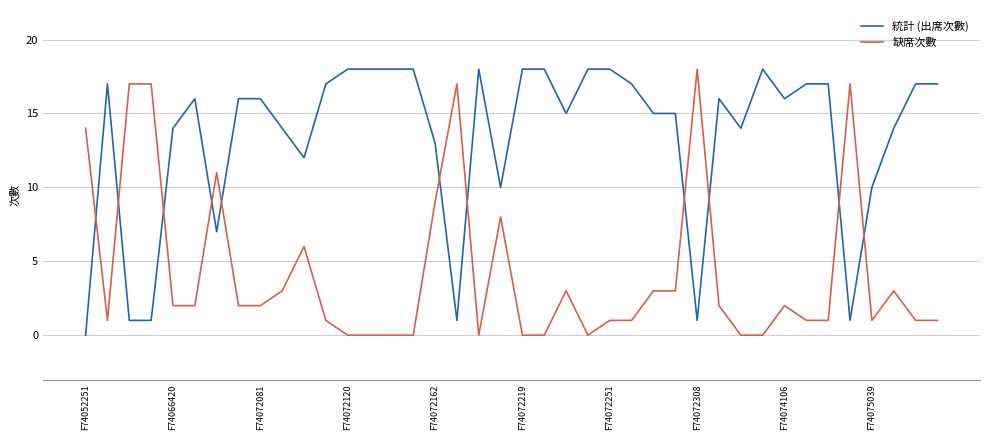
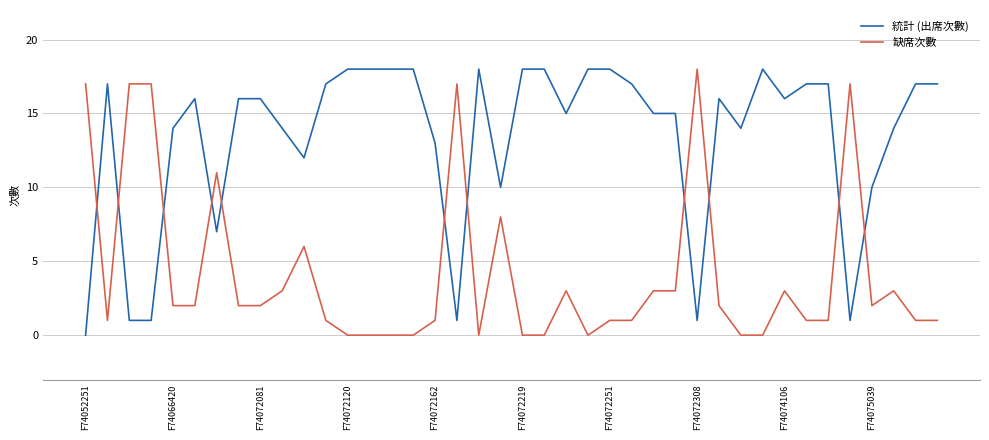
  {
    "統計 (出席次數)": {
      "F74052251": 0,
      "F74066420": 14,
      "F74072081": 16,
      "F74072120": 18,
      "F74072162": 13,
      "F74072219": 18,
      "F74072251": 18,
      "F74072308": 1,
      "F74074106": 16,
      "F74075039": 10
    },
    "缺席次數": {
-     "F74052251": 14,
+     "F74052251": 17,
      "F74066420": 2,
      "F74072081": 2,
      "F74072120": 0,
-     "F74072162": 9,
+     "F74072162": 1,
      "F74072219": 0,
      "F74072251": 1,
      "F74072308": 18,
-     "F74074106": 2,
-     "F74075039": 1
+     "F74074106": 3,
+     "F74075039": 2
    }
  }
